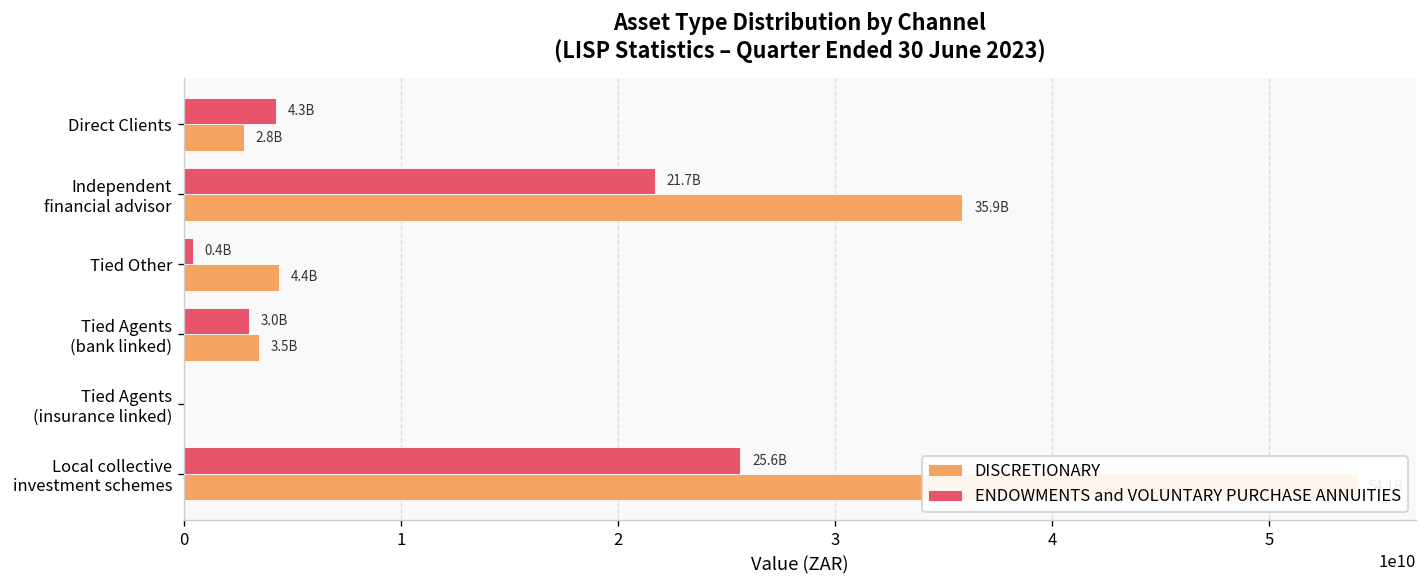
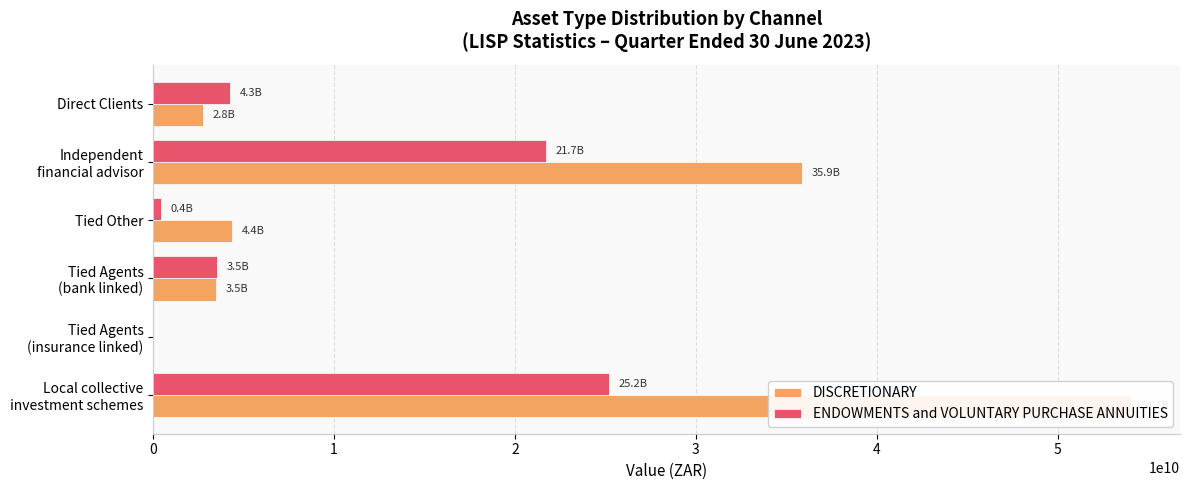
  {
    "DISCRETIONARY": {
      "Direct Clients": "2.8B",
      "Independent financial advisor": "35.9B",
      "Tied Other": "4.4B",
      "Tied Agents (bank linked)": "3.5B"
    },
    "ENDOWMENTS and VOLUNTARY PURCHASE ANNUITIES": {
      "Direct Clients": "4.3B",
      "Independent financial advisor": "21.7B",
      "Tied Other": "0.4B",
-     "Tied Agents (bank linked)": "3.0B",
-     "Local collective investment schemes": "25.6B"
+     "Tied Agents (bank linked)": "3.5B",
+     "Local collective investment schemes": "25.2B"
    }
  }
